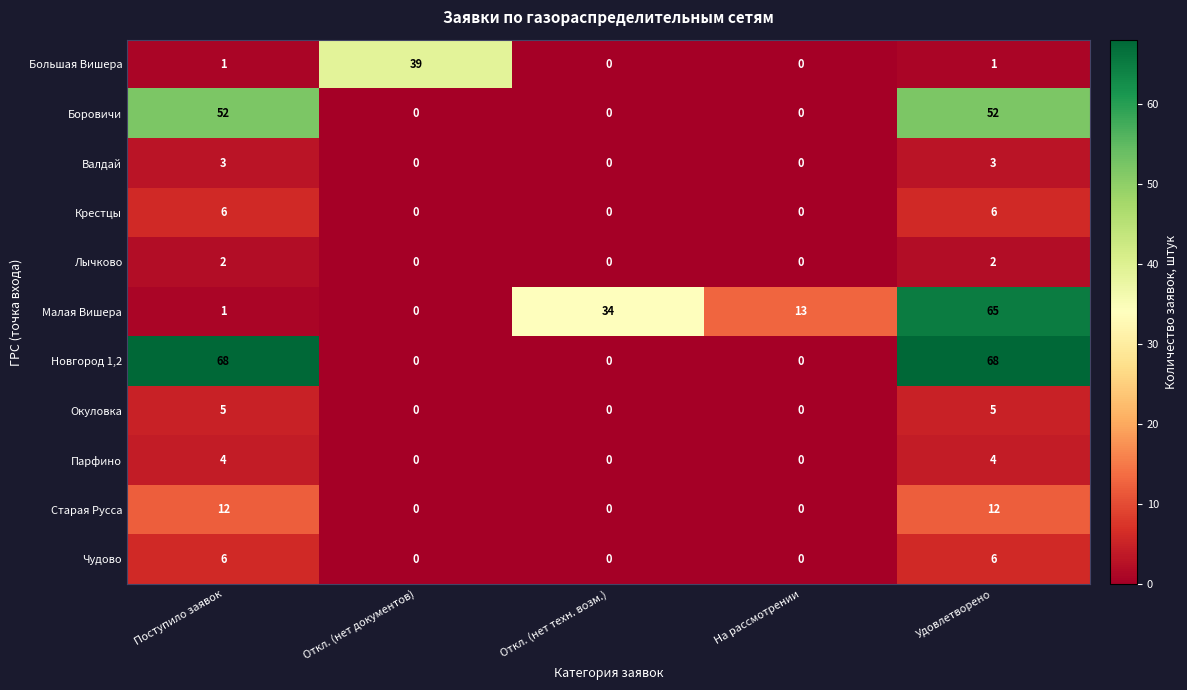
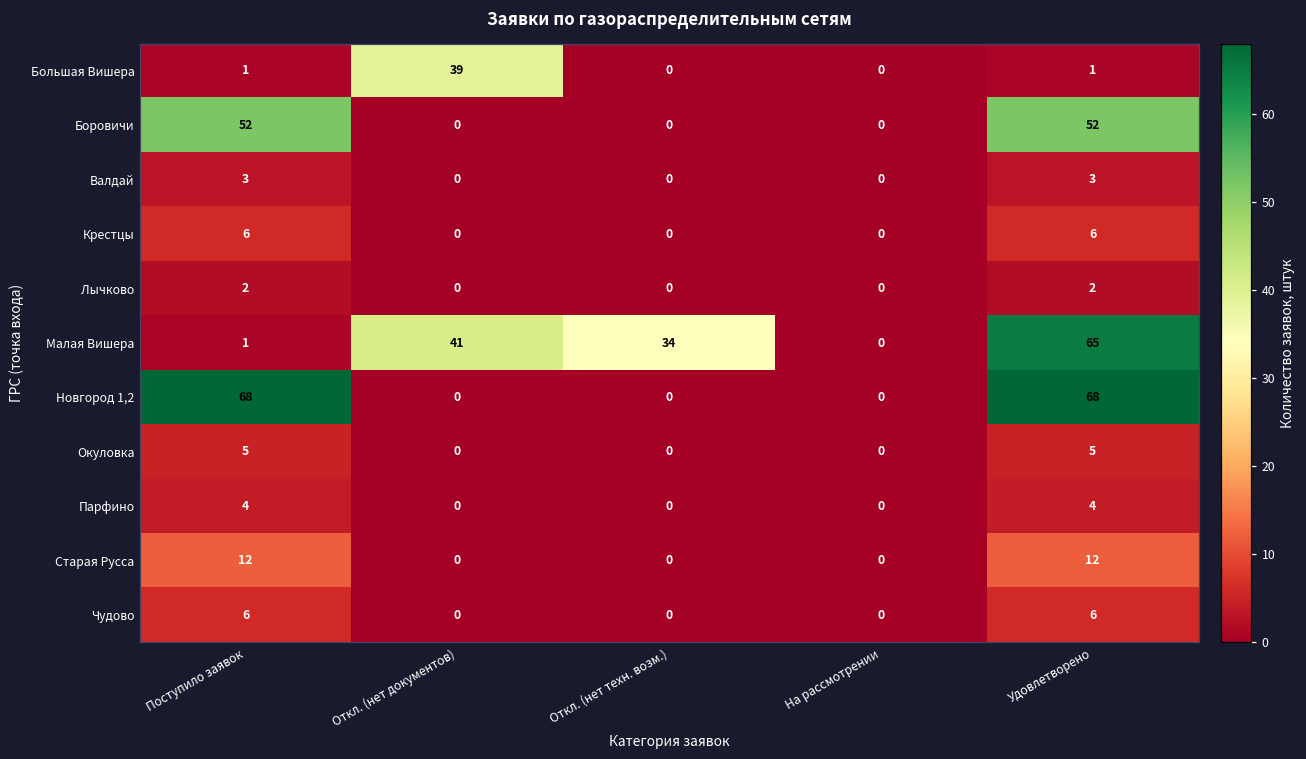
  {
    "Большая Вишера": {
      "Поступило заявок": 1,
      "Откл. (нет документов)": 39,
      "Откл. (нет техн. возм.)": 0,
      "На рассмотрении": 0,
      "Удовлетворено": 1
    },
    "Боровичи": {
      "Поступило заявок": 52,
      "Откл. (нет документов)": 0,
      "Откл. (нет техн. возм.)": 0,
      "На рассмотрении": 0,
      "Удовлетворено": 52
    },
    "Валдай": {
      "Поступило заявок": 3,
      "Откл. (нет документов)": 0,
      "Откл. (нет техн. возм.)": 0,
      "На рассмотрении": 0,
      "Удовлетворено": 3
    },
    "Крестцы": {
      "Поступило заявок": 6,
      "Откл. (нет документов)": 0,
      "Откл. (нет техн. возм.)": 0,
      "На рассмотрении": 0,
      "Удовлетворено": 6
    },
    "Лычково": {
      "Поступило заявок": 2,
      "Откл. (нет документов)": 0,
      "Откл. (нет техн. возм.)": 0,
      "На рассмотрении": 0,
      "Удовлетворено": 2
    },
    "Малая Вишера": {
      "Поступило заявок": 1,
-     "Откл. (нет документов)": 0,
+     "Откл. (нет документов)": 41,
      "Откл. (нет техн. возм.)": 34,
-     "На рассмотрении": 13,
+     "На рассмотрении": 0,
      "Удовлетворено": 65
    },
    "Новгород 1,2": {
      "Поступило заявок": 68,
      "Откл. (нет документов)": 0,
      "Откл. (нет техн. возм.)": 0,
      "На рассмотрении": 0,
      "Удовлетворено": 68
    },
    "Окуловка": {
      "Поступило заявок": 5,
      "Откл. (нет документов)": 0,
      "Откл. (нет техн. возм.)": 0,
      "На рассмотрении": 0,
      "Удовлетворено": 5
    },
    "Парфино": {
      "Поступило заявок": 4,
      "Откл. (нет документов)": 0,
      "Откл. (нет техн. возм.)": 0,
      "На рассмотрении": 0,
      "Удовлетворено": 4
    },
    "Старая Русса": {
      "Поступило заявок": 12,
      "Откл. (нет документов)": 0,
      "Откл. (нет техн. возм.)": 0,
      "На рассмотрении": 0,
      "Удовлетворено": 12
    },
    "Чудово": {
      "Поступило заявок": 6,
      "Откл. (нет документов)": 0,
      "Откл. (нет техн. возм.)": 0,
      "На рассмотрении": 0,
      "Удовлетворено": 6
    }
  }
